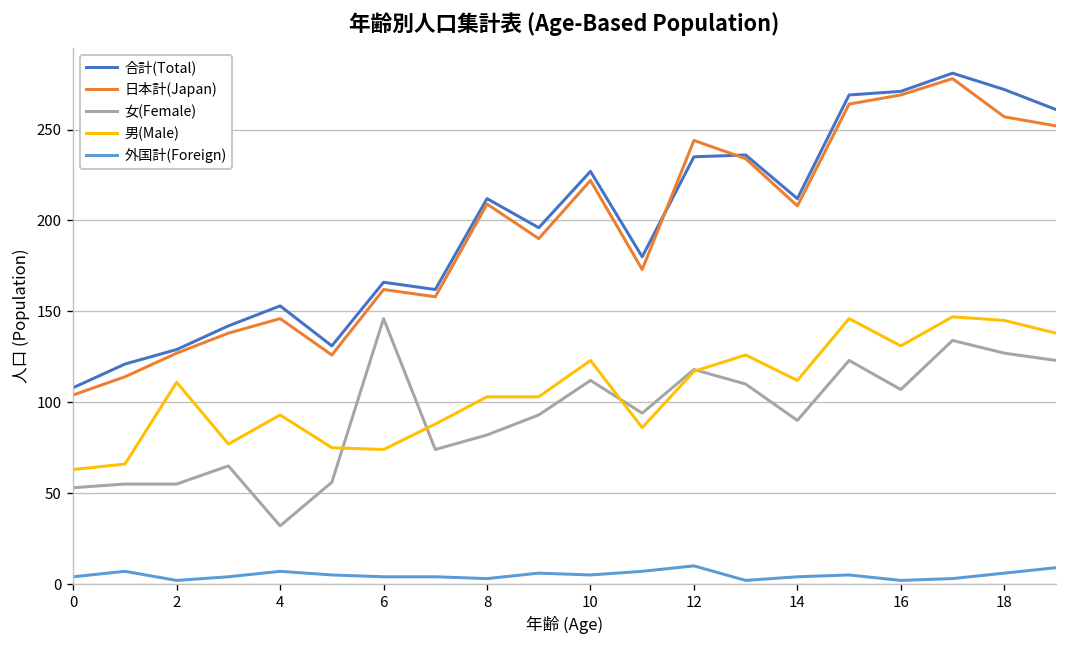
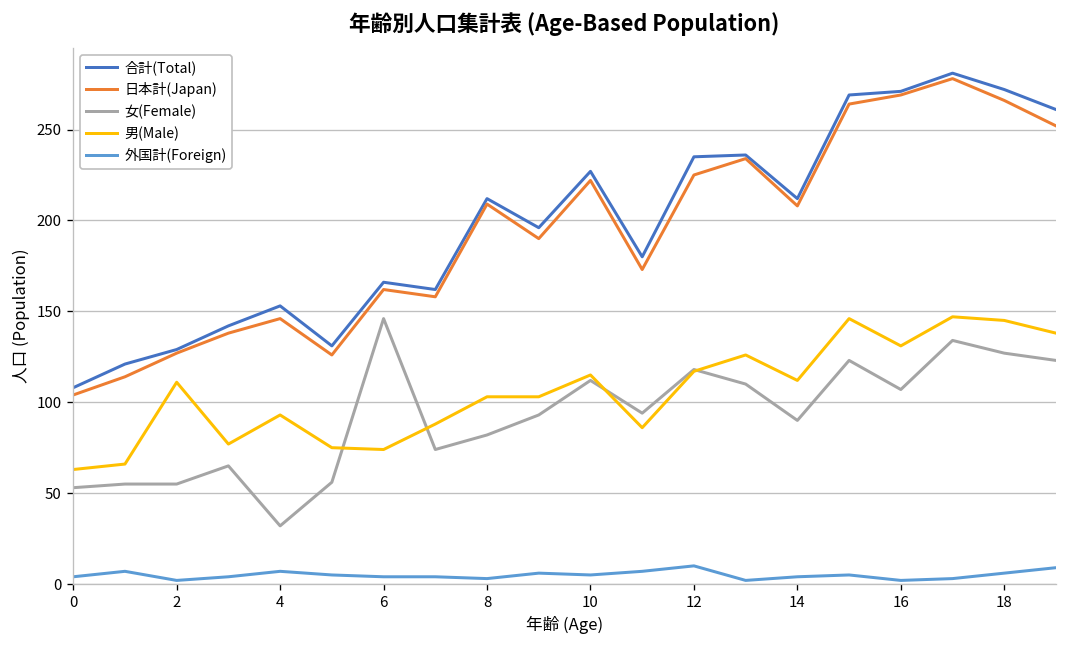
  {
    "日本計(Japan)": {
      "0": 104,
      "2": 127,
      "4": 146,
      "6": 162,
      "8": 209,
      "10": 222,
-     "12": 244,
+     "12": 225,
      "14": 208,
      "16": 269,
-     "18": 257
+     "18": 266
    },
    "女(Female)": {
      "0": 53,
      "2": 55,
      "4": 32,
      "6": 146,
      "8": 82,
      "10": 112,
      "14": 90,
      "16": 107,
      "18": 127
    },
    "男(Male)": {
      "0": 63,
      "2": 111,
      "4": 93,
      "6": 74,
      "8": 103,
-     "10": 123,
+     "10": 115,
      "14": 112,
      "16": 131,
      "18": 145
    }
  }
